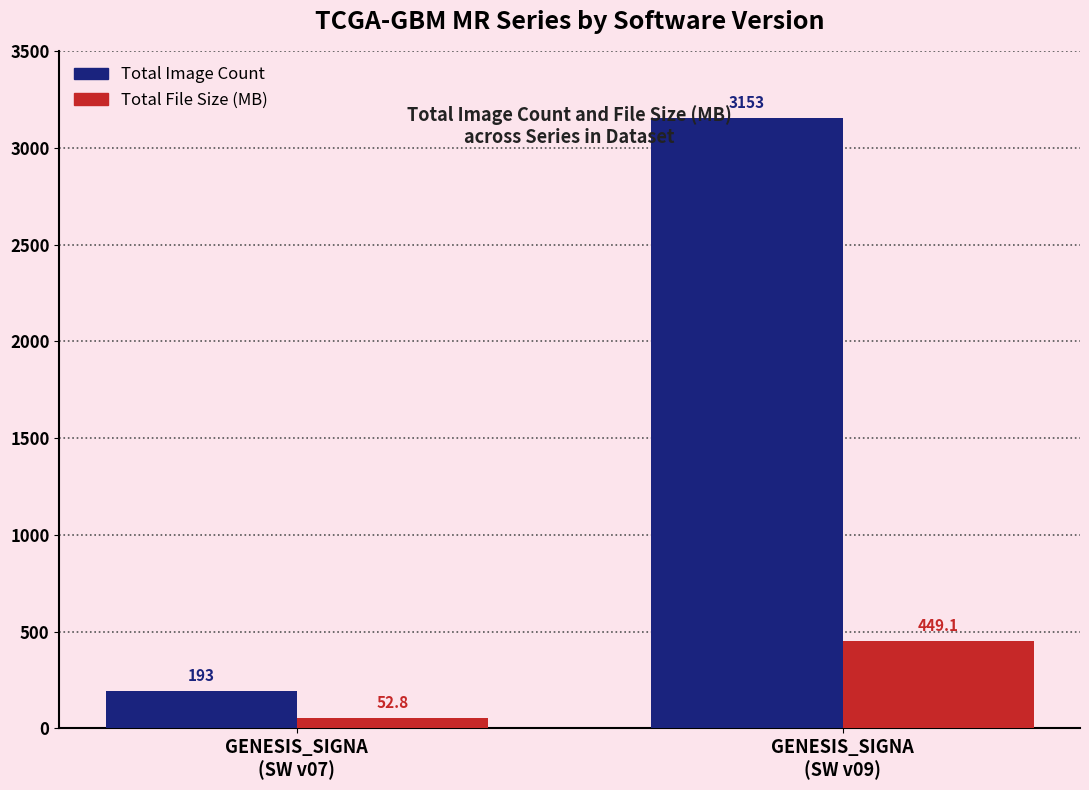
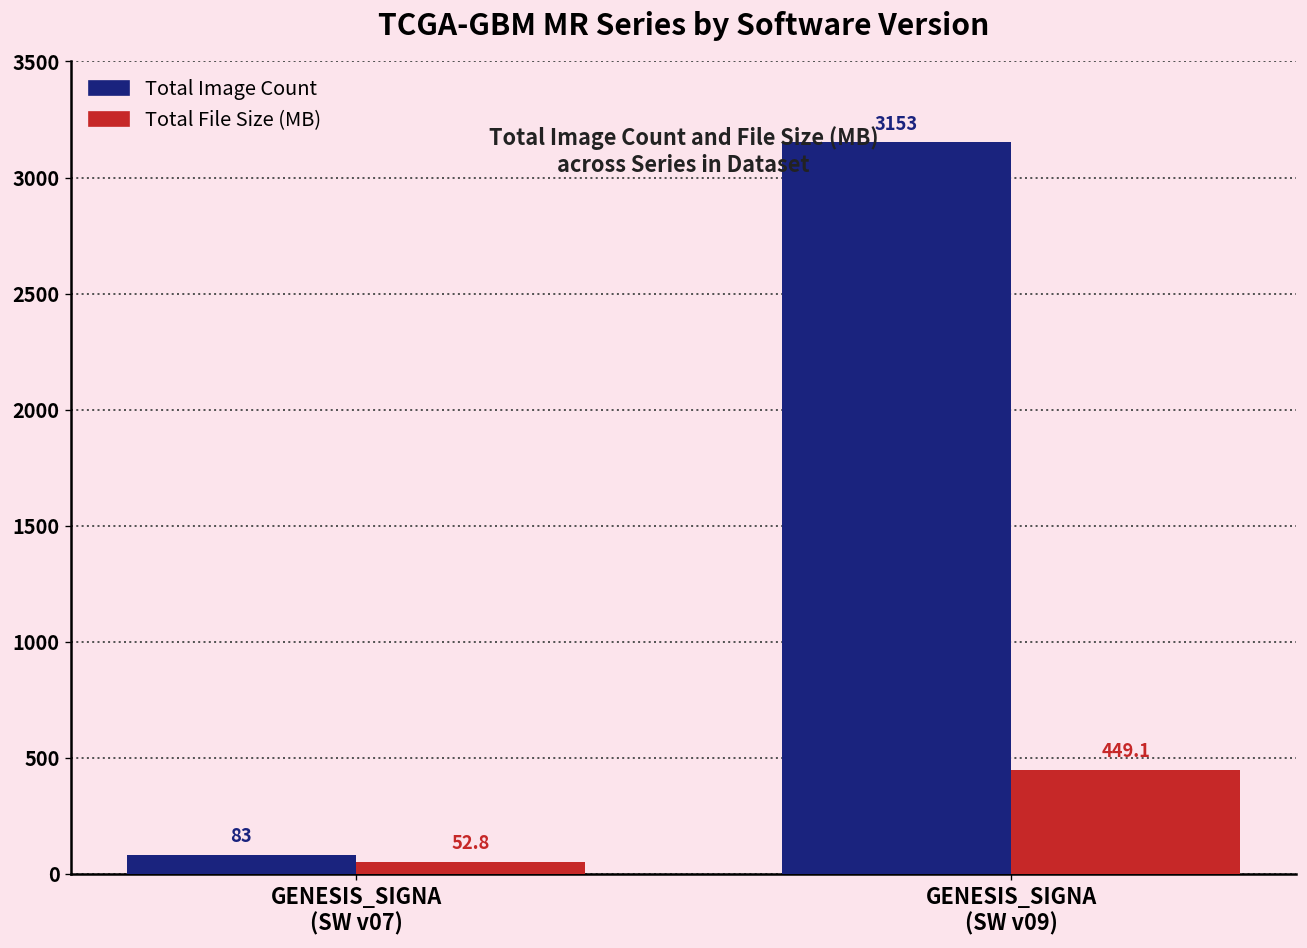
  {
    "Total Image Count": {
-     "GENESIS_SIGNA (SW v07)": 193,
+     "GENESIS_SIGNA (SW v07)": 83,
      "GENESIS_SIGNA (SW v09)": 3153
    },
    "Total File Size (MB)": {
      "GENESIS_SIGNA (SW v07)": 52.8,
      "GENESIS_SIGNA (SW v09)": 449.1
    }
  }
